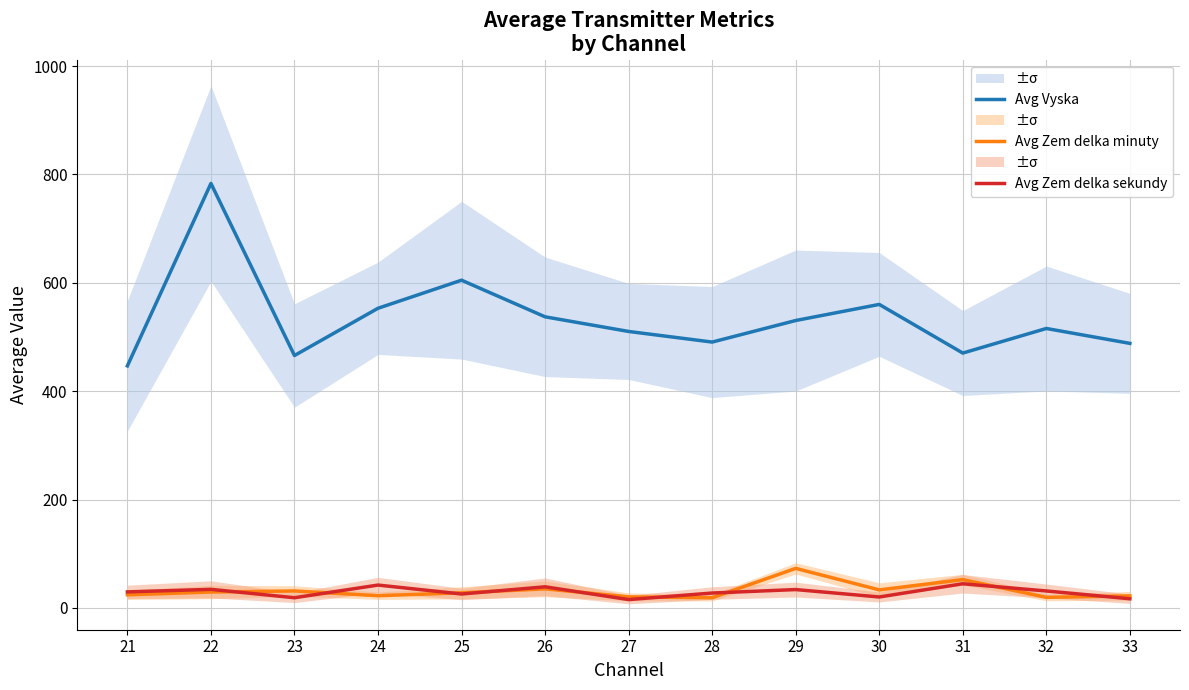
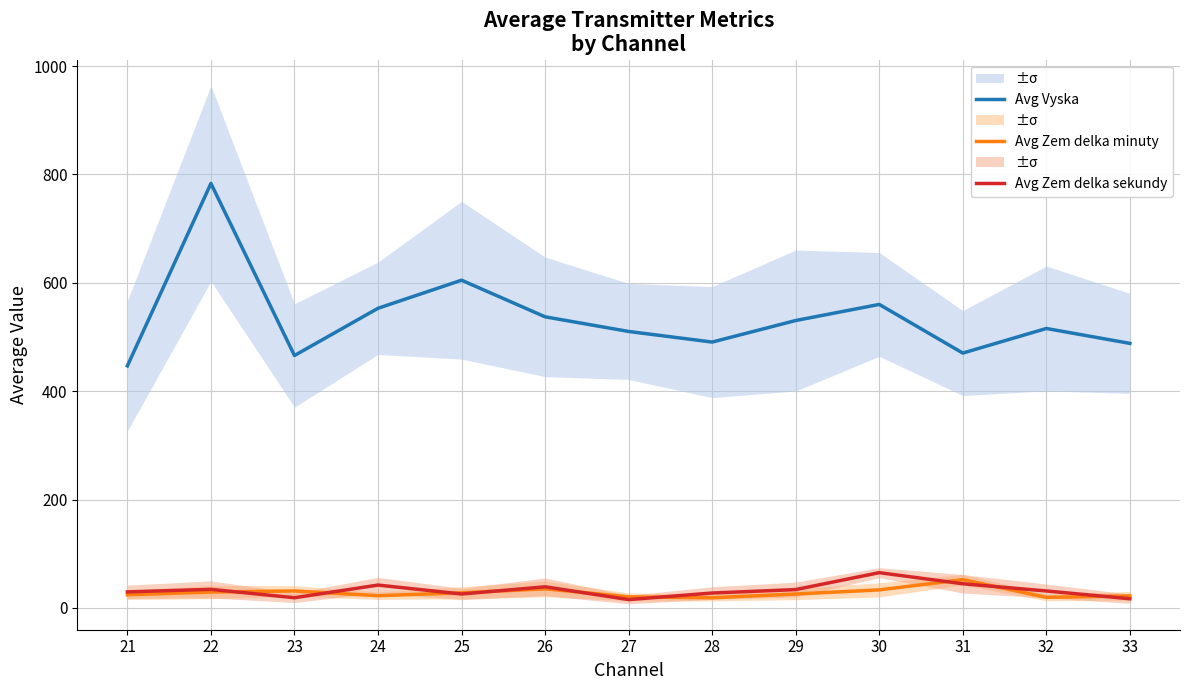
  {
    "Avg Vyska": {
      "21": 450,
      "22": 780,
      "23": 470,
      "24": 550,
      "25": 600,
      "26": 540,
      "27": 510,
      "28": 490,
      "29": 530,
      "30": 560,
      "31": 470,
      "32": 520,
      "33": 490
    },
    "Avg Zem delka minuty": {
      "21": 20,
      "22": 30,
      "24": 20,
      "28": 20,
-     "29": 70,
+     "29": 30,
      "31": 50,
      "32": 20
    },
    "Avg Zem delka sekundy": {
      "22": 30,
      "23": 20,
      "24": 40,
      "27": 20,
-     "30": 20,
+     "30": 70,
      "31": 40,
      "32": 30,
      "33": 20
    }
  }
